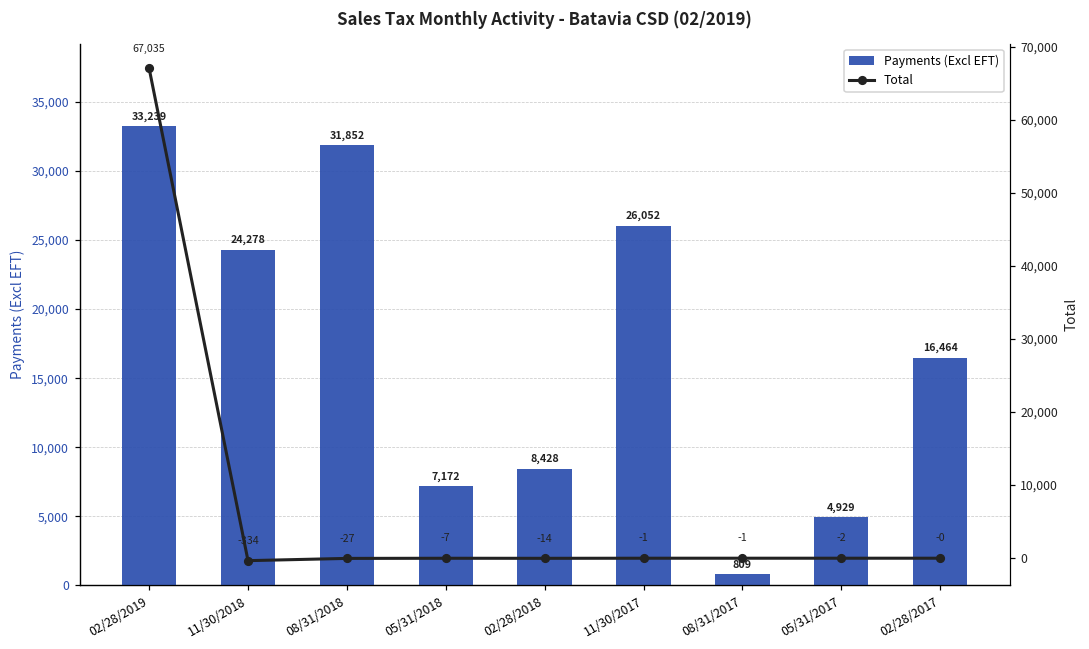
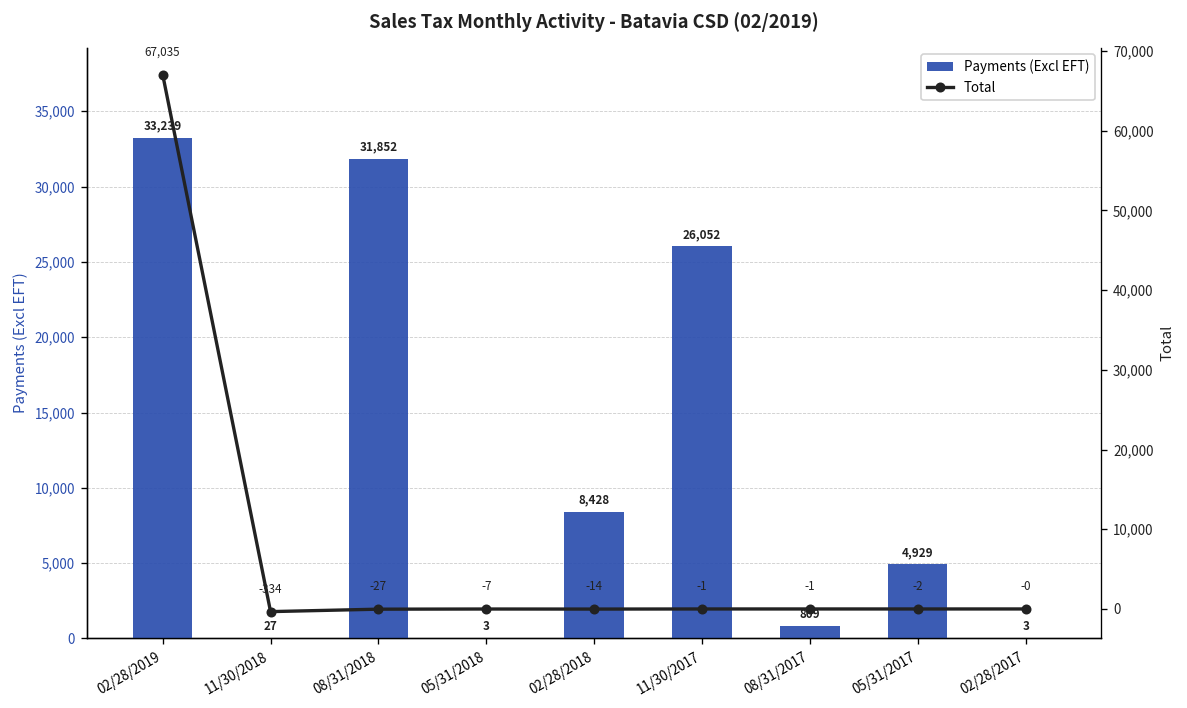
  {
    "Payments (Excl EFT)": {
      "02/28/2019": "33,239",
-     "11/30/2018": "24,278",
+     "11/30/2018": "27",
      "08/31/2018": "31,852",
-     "05/31/2018": "7,172",
+     "05/31/2018": "3",
      "02/28/2018": "8,428",
      "11/30/2017": "26,052",
      "05/31/2017": "4,929",
-     "02/28/2017": "16,464"
+     "02/28/2017": "3"
    },
    "Total": {
      "02/28/2019": "67,035",
      "11/30/2018": "-334",
      "08/31/2018": "-27",
      "05/31/2018": "-7",
      "02/28/2018": "-14",
      "11/30/2017": "-1",
      "08/31/2017": "-1",
      "05/31/2017": "-2",
      "02/28/2017": "-0"
    }
  }
